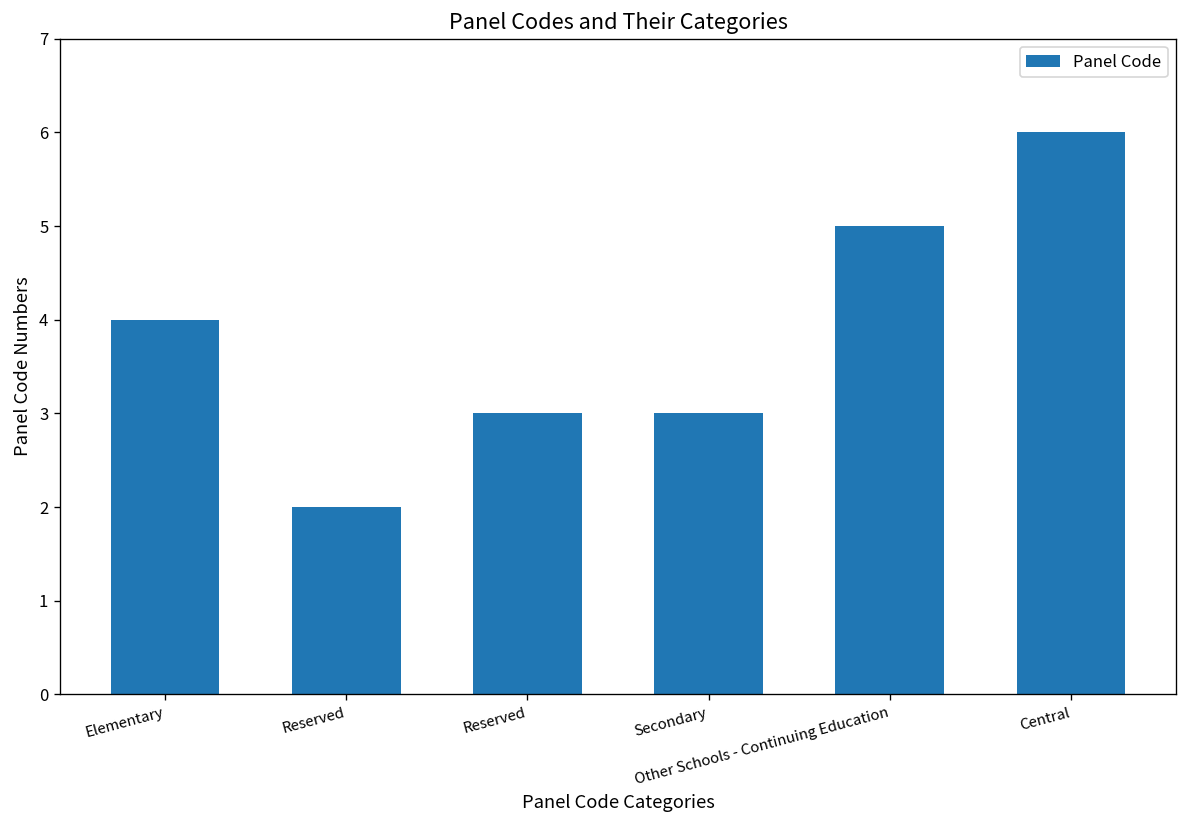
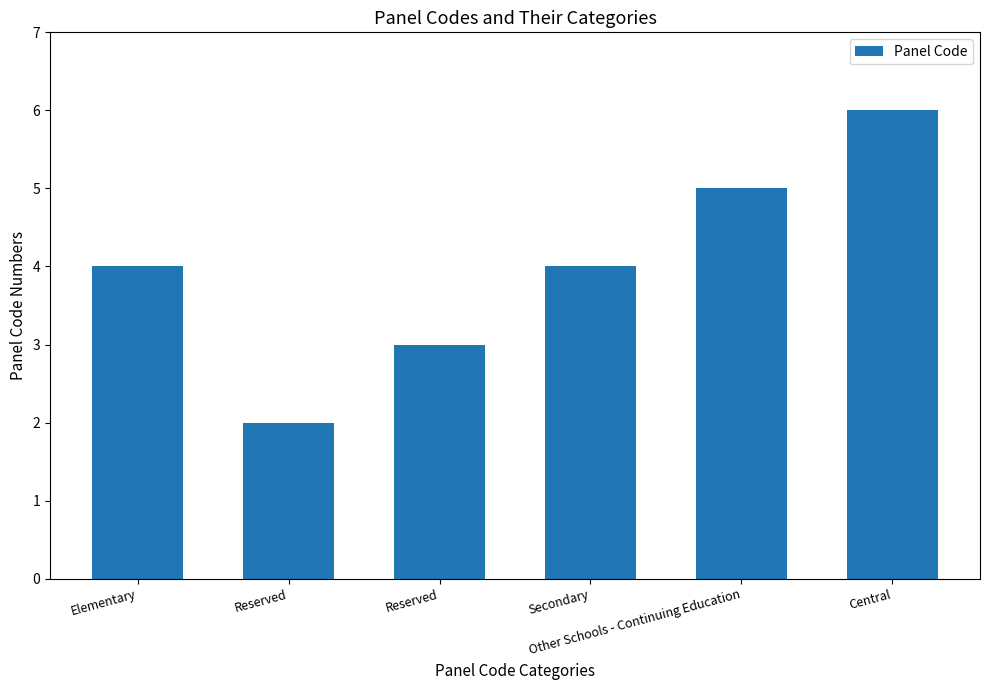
  {
    "Elementary": 4,
-   "Secondary": 3,
+   "Secondary": 4,
    "Other Schools - Continuing Education": 5,
    "Central": 6
  }
